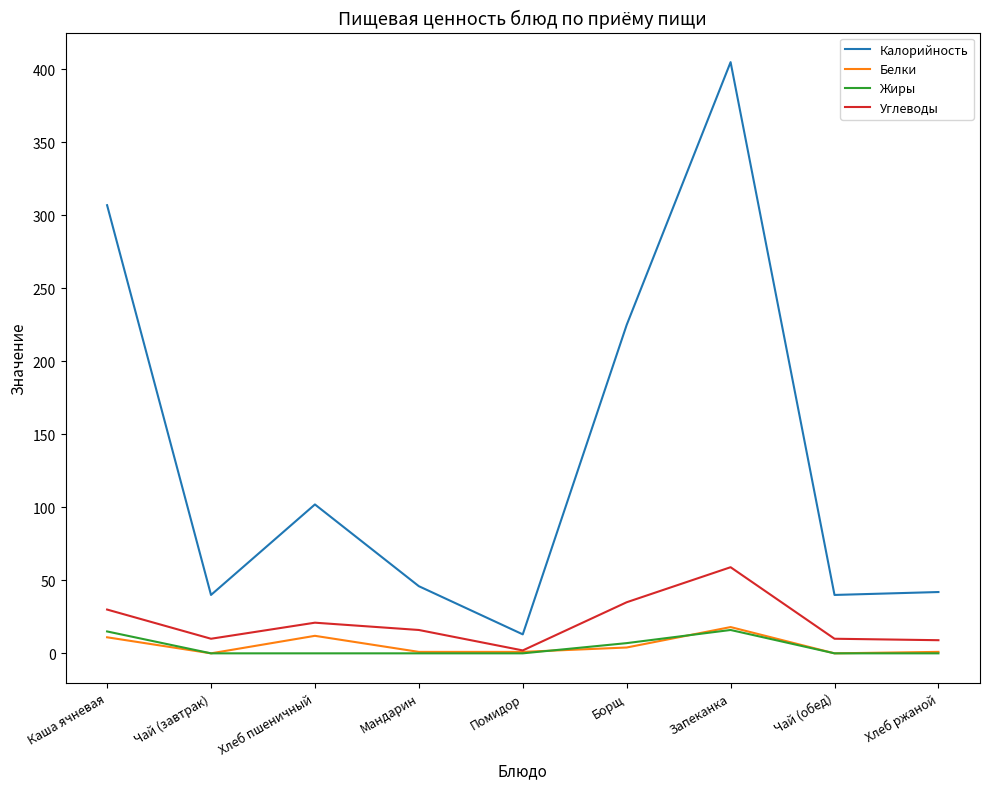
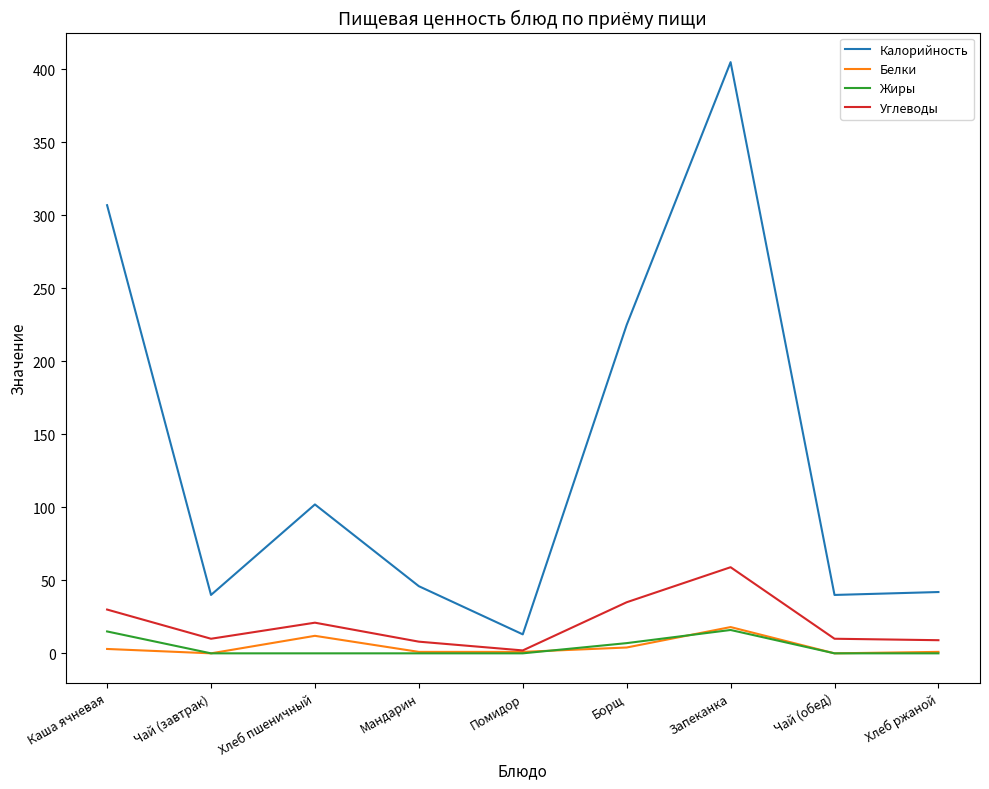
  {
    "Калорийность": {
      "Каша ячневая": 307,
      "Чай (завтрак)": 40,
      "Хлеб пшеничный": 102,
      "Мандарин": 46,
      "Помидор": 13,
      "Борщ": 225,
      "Запеканка": 405,
      "Чай (обед)": 40,
      "Хлеб ржаной": 42
    },
    "Белки": {
-     "Каша ячневая": 11,
+     "Каша ячневая": 3,
      "Хлеб пшеничный": 12,
      "Борщ": 4,
      "Запеканка": 18
    },
    "Жиры": {
      "Каша ячневая": 15,
      "Хлеб пшеничный": 0,
      "Борщ": 7,
      "Запеканка": 16
    },
    "Углеводы": {
      "Каша ячневая": 30,
      "Чай (завтрак)": 10,
      "Хлеб пшеничный": 21,
-     "Мандарин": 16,
+     "Мандарин": 8,
      "Борщ": 35,
      "Запеканка": 59,
      "Чай (обед)": 10,
      "Хлеб ржаной": 9
    }
  }
